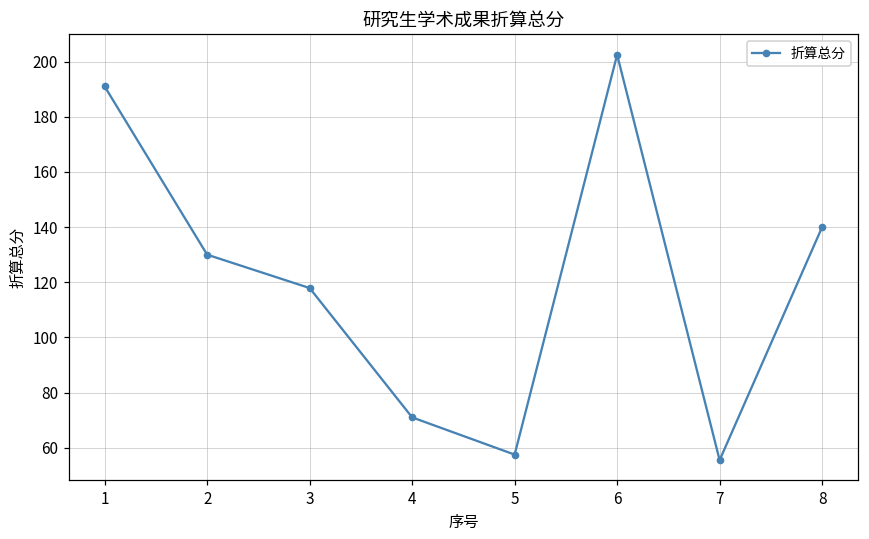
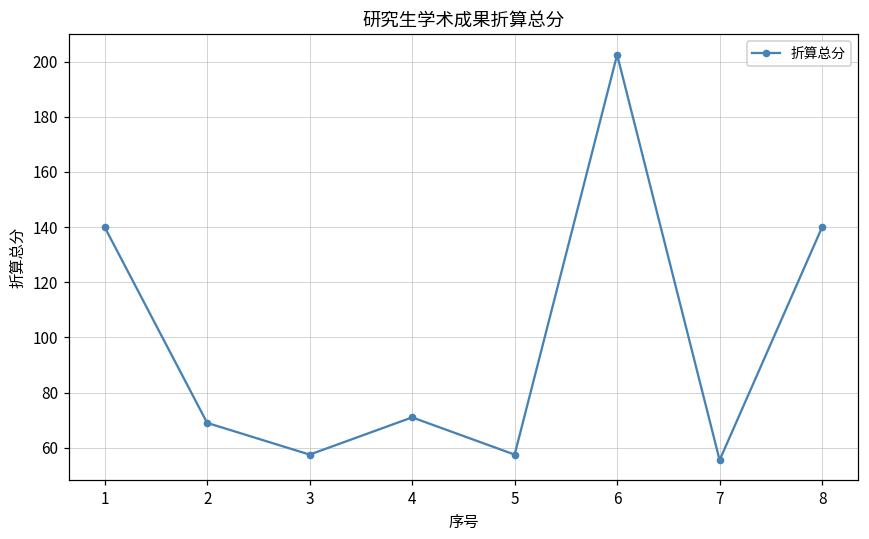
  {
-   "1": 191,
-   "2": 130,
-   "3": 118,
+   "1": 140,
+   "2": 69,
+   "3": 58,
    "4": 71,
    "5": 58,
    "6": 203,
    "7": 56,
    "8": 140
  }
